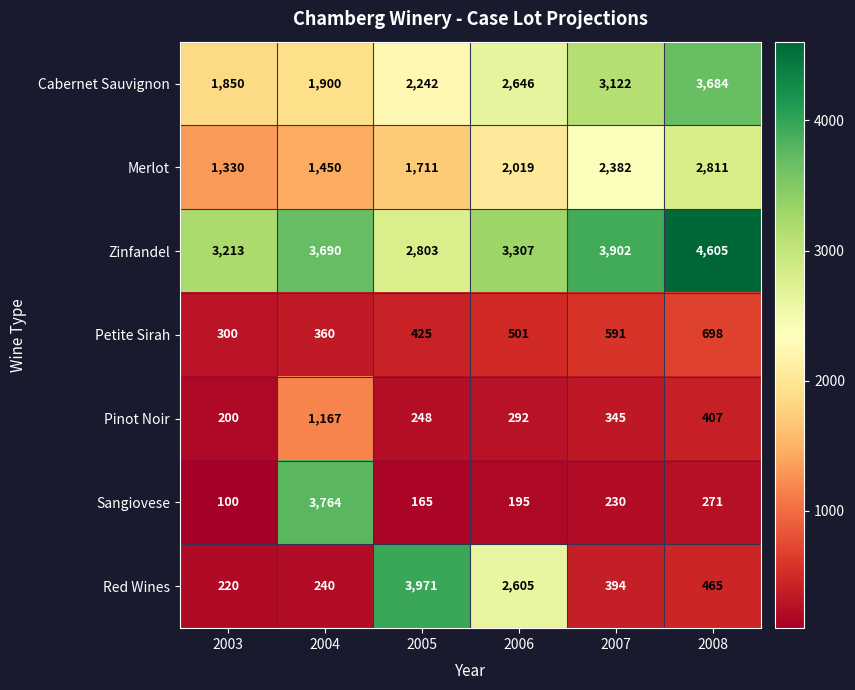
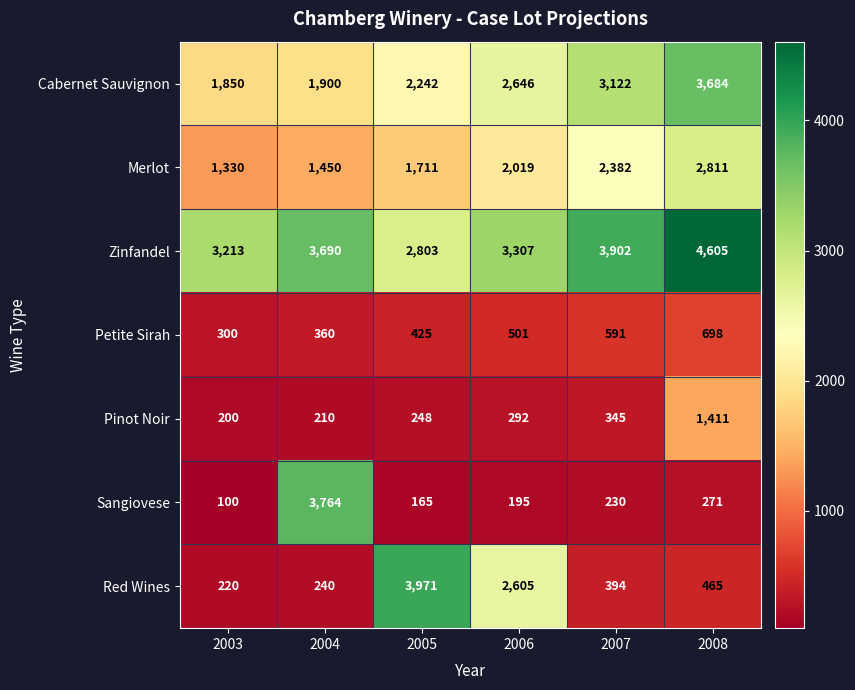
  {
    "Cabernet Sauvignon": {
      "2003": "1,850",
      "2004": "1,900",
      "2005": "2,242",
      "2006": "2,646",
      "2007": "3,122",
      "2008": "3,684"
    },
    "Merlot": {
      "2003": "1,330",
      "2004": "1,450",
      "2005": "1,711",
      "2006": "2,019",
      "2007": "2,382",
      "2008": "2,811"
    },
    "Zinfandel": {
      "2003": "3,213",
      "2004": "3,690",
      "2005": "2,803",
      "2006": "3,307",
      "2007": "3,902",
      "2008": "4,605"
    },
    "Petite Sirah": {
      "2003": "300",
      "2004": "360",
      "2005": "425",
      "2006": "501",
      "2007": "591",
      "2008": "698"
    },
    "Pinot Noir": {
      "2003": "200",
-     "2004": "1,167",
+     "2004": "210",
      "2005": "248",
      "2006": "292",
      "2007": "345",
-     "2008": "407"
+     "2008": "1,411"
    },
    "Sangiovese": {
      "2003": "100",
      "2004": "3,764",
      "2005": "165",
      "2006": "195",
      "2007": "230",
      "2008": "271"
    },
    "Red Wines": {
      "2003": "220",
      "2004": "240",
      "2005": "3,971",
      "2006": "2,605",
      "2007": "394",
      "2008": "465"
    }
  }
